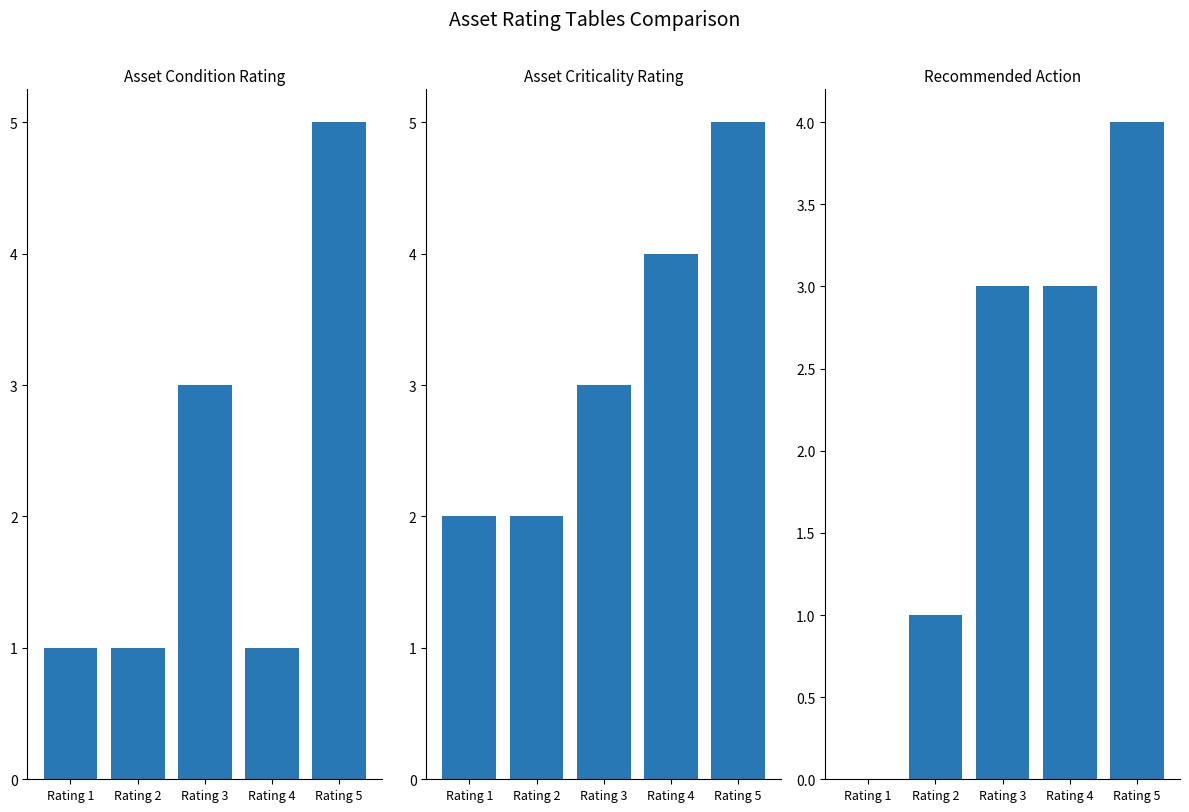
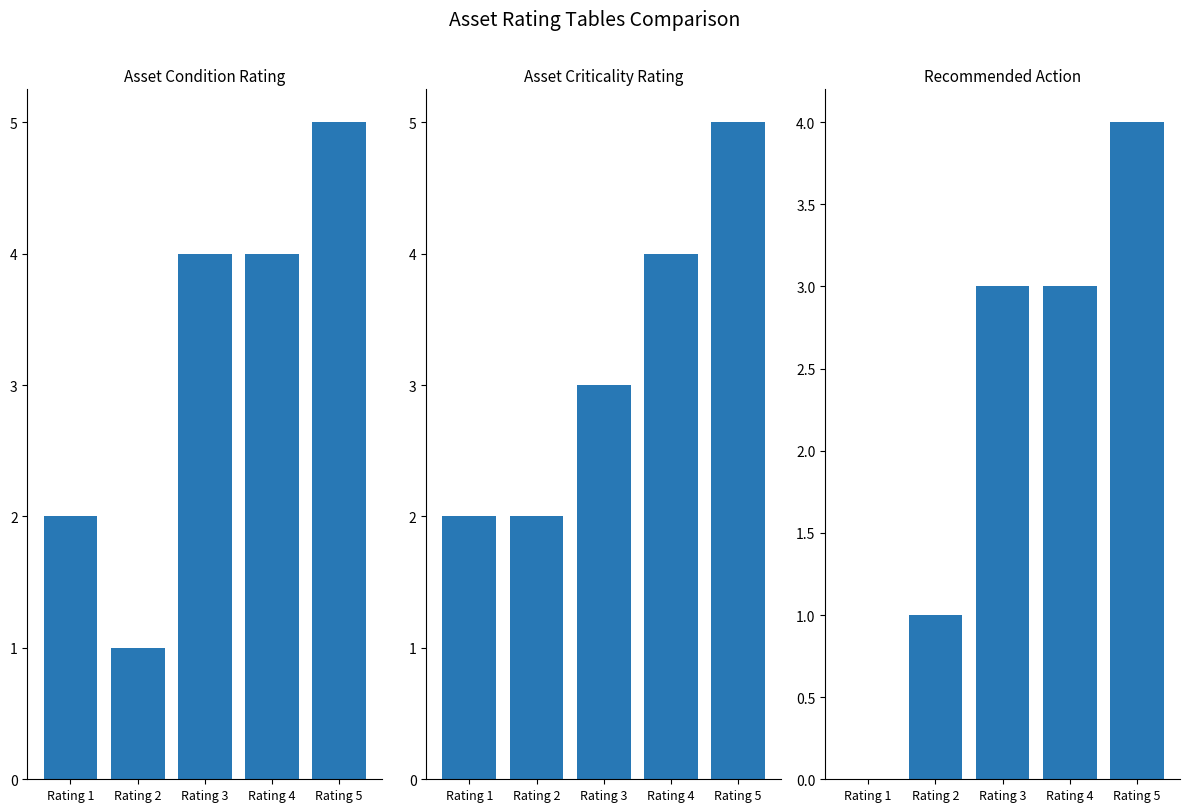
  {
    "Asset Condition Rating": {
-     "Rating 1": 1,
+     "Rating 1": 2,
      "Rating 2": 1,
-     "Rating 3": 3,
-     "Rating 4": 1,
+     "Rating 3": 4,
+     "Rating 4": 4,
      "Rating 5": 5
    },
    "Asset Criticality Rating": {
      "Rating 1": 2.00,
      "Rating 2": 2.00,
      "Rating 3": 3.00,
      "Rating 4": 4.00,
      "Rating 5": 5.00
    },
    "Recommended Action": {
      "Rating 1": 0.00,
      "Rating 2": 1.00,
      "Rating 3": 3.00,
      "Rating 4": 3.00,
      "Rating 5": 4.00
    }
  }
